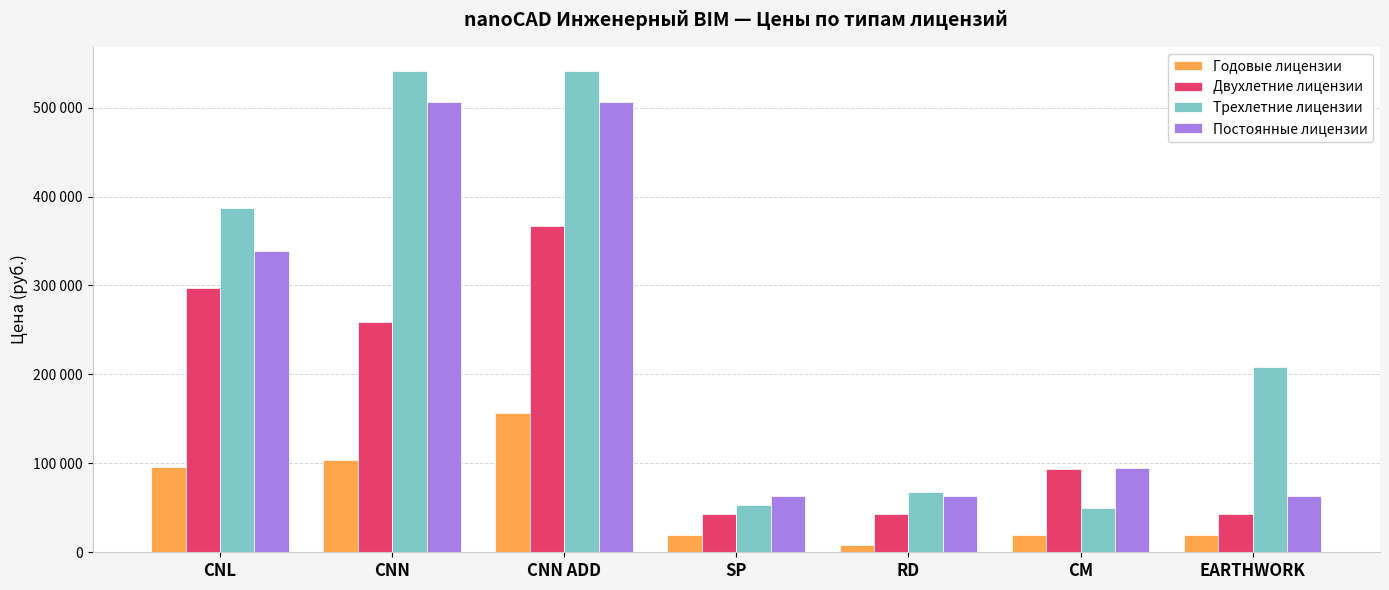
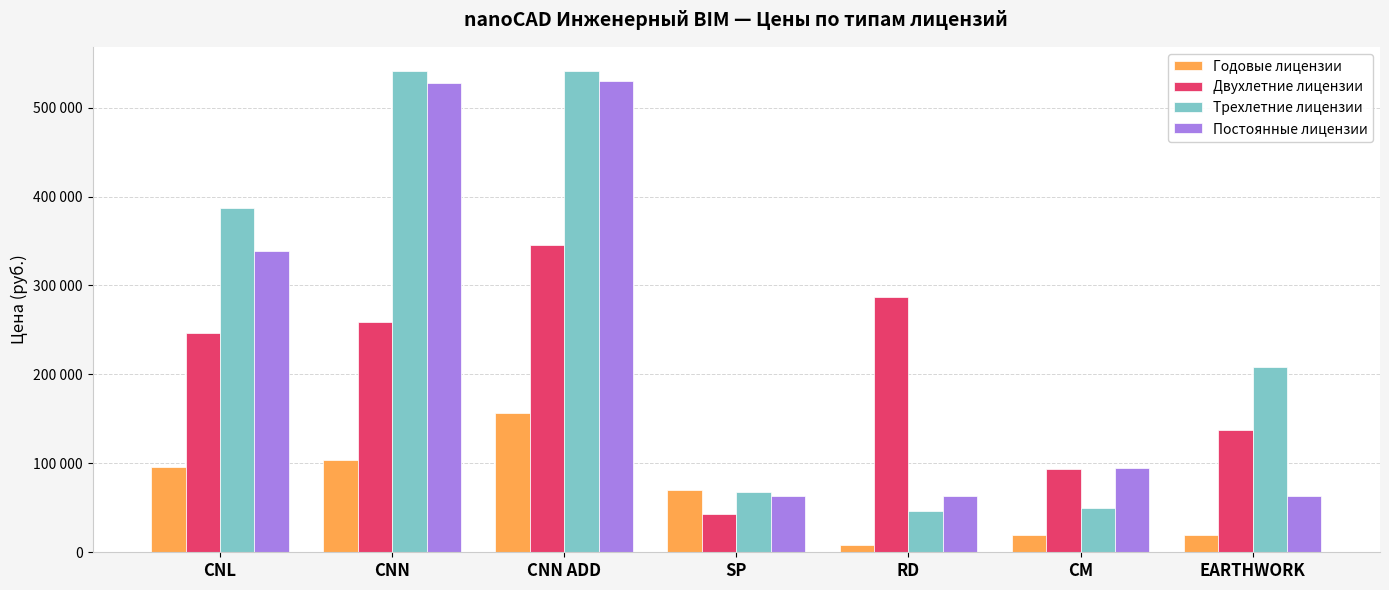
  {
    "Годовые лицензии": {
      "CNL": 100000,
      "CNN": 100000,
      "CNN ADD": 160000,
-     "SP": 20000,
+     "SP": 70000,
      "RD": 10000,
      "CM": 20000,
      "EARTHWORK": 20000
    },
    "Двухлетние лицензии": {
-     "CNL": 300000,
+     "CNL": 250000,
      "CNN": 260000,
-     "CNN ADD": 370000,
+     "CNN ADD": 350000,
      "SP": 40000,
-     "RD": 40000,
+     "RD": 290000,
      "CM": 90000,
-     "EARTHWORK": 40000
+     "EARTHWORK": 140000
    },
    "Трехлетние лицензии": {
      "CNL": 390000,
      "CNN": 540000,
      "CNN ADD": 540000,
-     "SP": 50000,
-     "RD": 70000,
+     "SP": 70000,
+     "RD": 50000,
      "CM": 50000,
      "EARTHWORK": 210000
    },
    "Постоянные лицензии": {
      "CNL": 340000,
-     "CNN": 510000,
-     "CNN ADD": 510000,
+     "CNN": 530000,
+     "CNN ADD": 530000,
      "SP": 60000,
      "RD": 60000,
      "CM": 90000,
      "EARTHWORK": 60000
    }
  }
